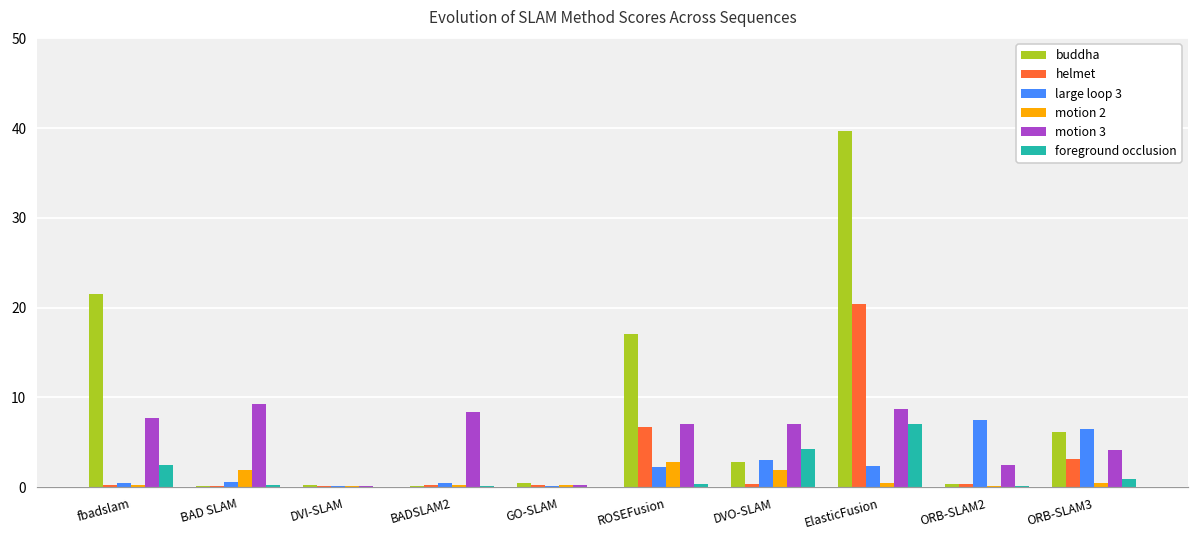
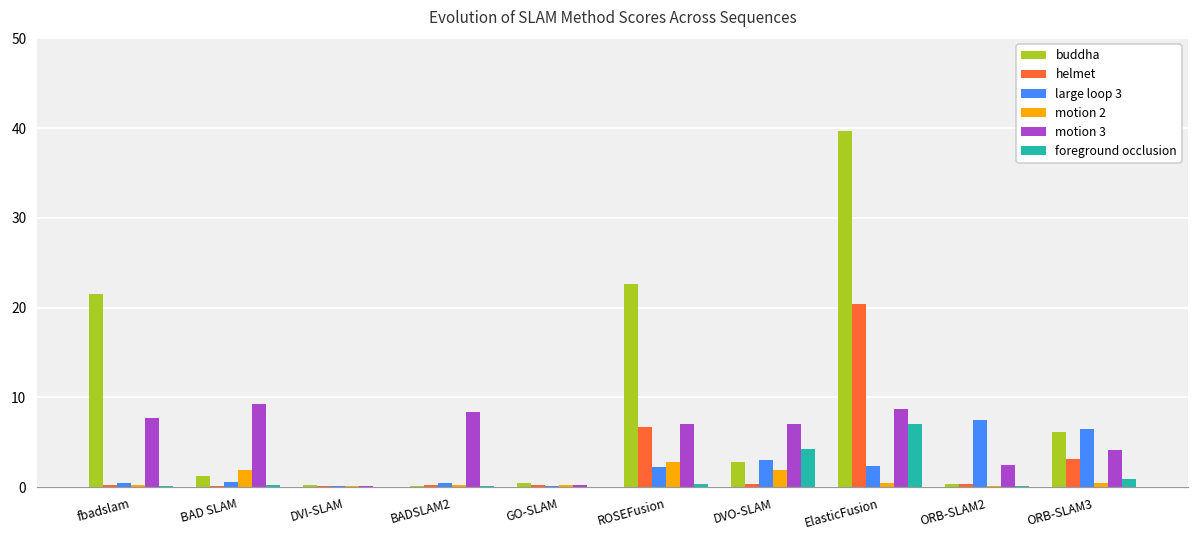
  {
    "buddha": {
      "fbadslam": 21,
-     "BAD SLAM": 0,
+     "BAD SLAM": 1,
      "GO-SLAM": 0,
-     "ROSEFusion": 17,
+     "ROSEFusion": 23,
      "DVO-SLAM": 3,
      "ElasticFusion": 40,
      "ORB-SLAM2": 0,
      "ORB-SLAM3": 6
    },
    "helmet": {
      "ROSEFusion": 7,
      "DVO-SLAM": 0,
      "ElasticFusion": 20,
      "ORB-SLAM2": 0,
      "ORB-SLAM3": 3
    },
    "large loop 3": {
      "fbadslam": 0,
      "BAD SLAM": 1,
      "BADSLAM2": 0,
      "ROSEFusion": 2,
      "DVO-SLAM": 3,
      "ElasticFusion": 2,
      "ORB-SLAM2": 7,
      "ORB-SLAM3": 6
    },
    "motion 2": {
      "BAD SLAM": 2,
      "ROSEFusion": 3,
      "DVO-SLAM": 2,
      "ElasticFusion": 1,
      "ORB-SLAM3": 0
    },
    "motion 3": {
      "fbadslam": 8,
      "BAD SLAM": 9,
      "BADSLAM2": 8,
      "ROSEFusion": 7,
      "DVO-SLAM": 7,
      "ElasticFusion": 9,
      "ORB-SLAM2": 2,
      "ORB-SLAM3": 4
    },
    "foreground occlusion": {
-     "fbadslam": 2,
+     "fbadslam": 0,
      "ROSEFusion": 0,
      "DVO-SLAM": 4,
      "ElasticFusion": 7,
      "ORB-SLAM3": 1
    }
  }
